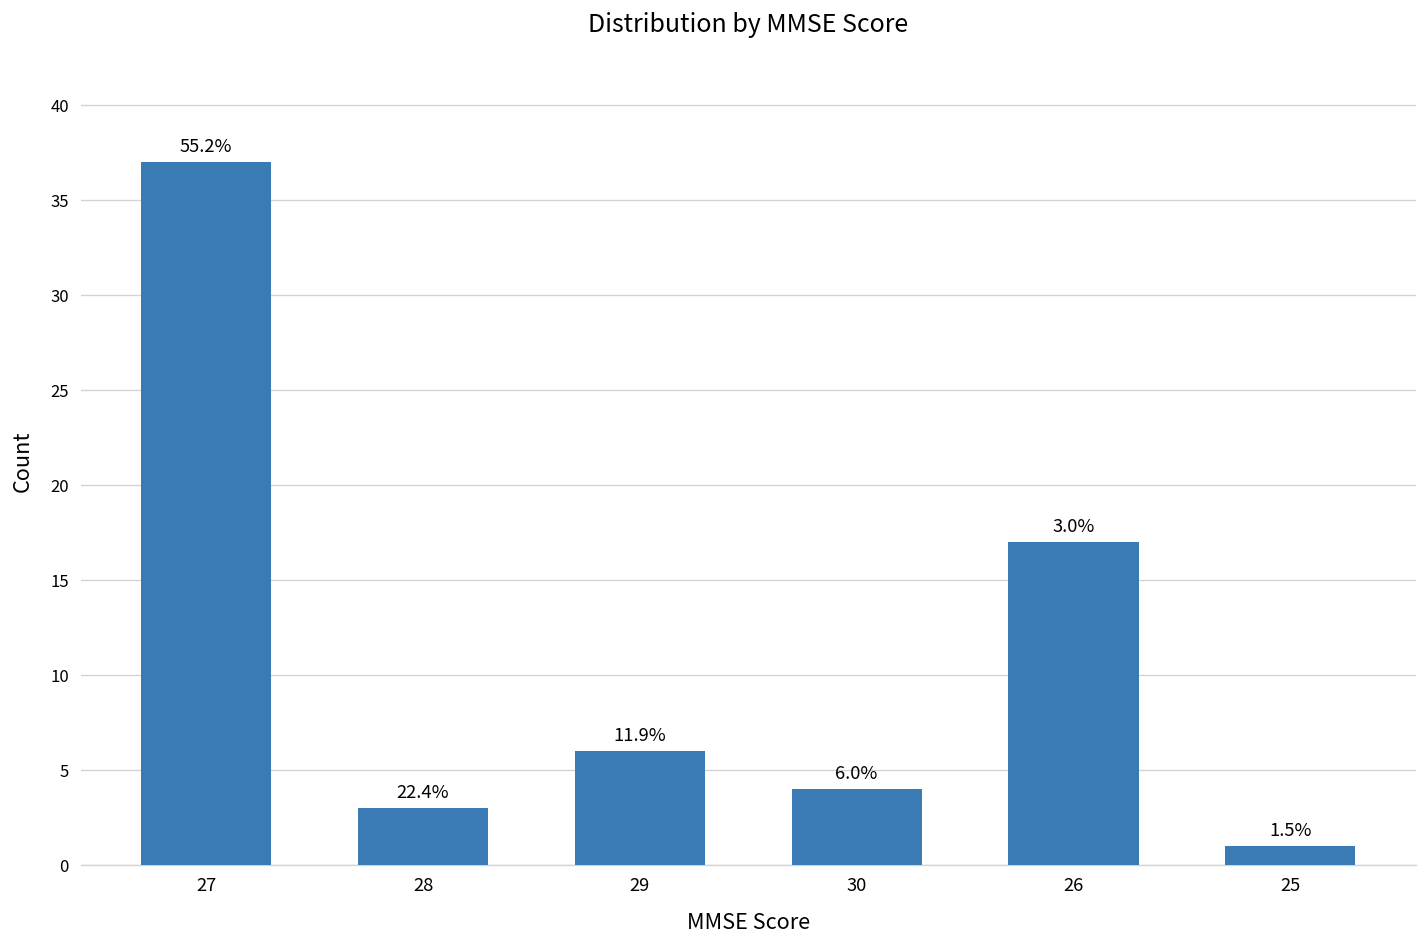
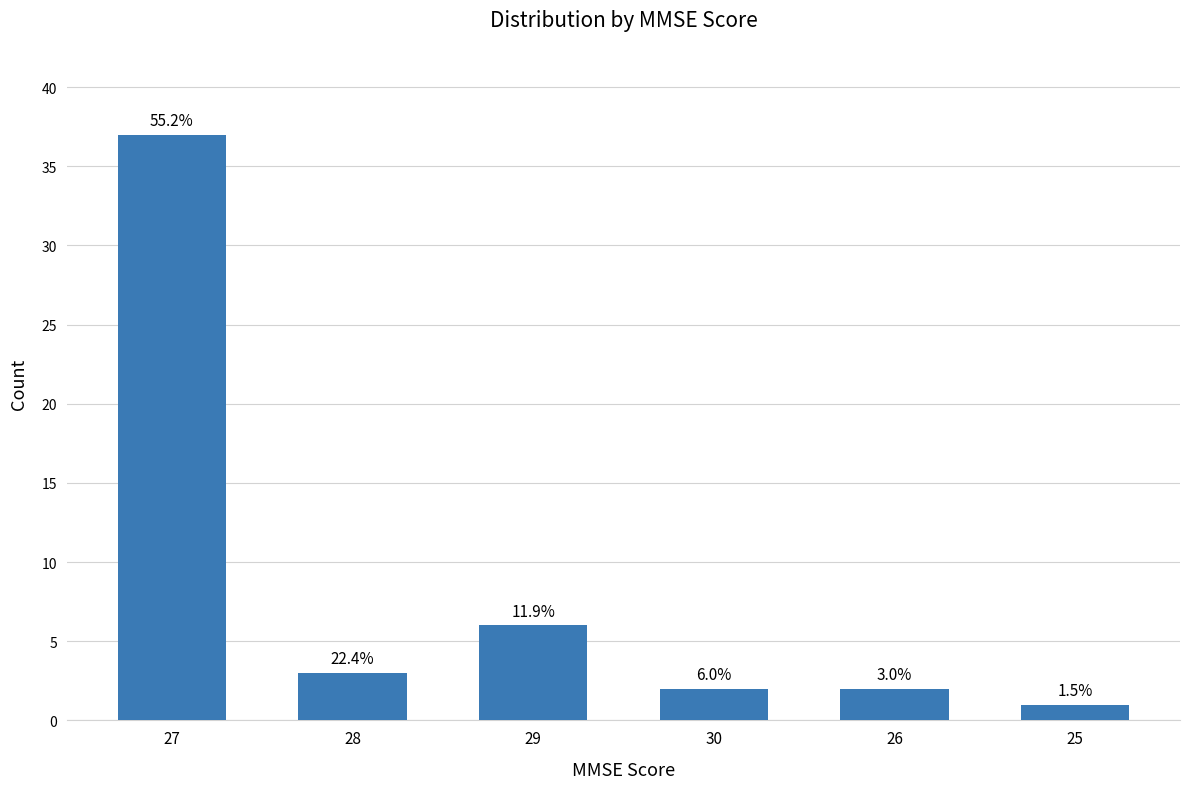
  {
-   "30": 4,
-   "26": 17
+   "30": 2,
+   "26": 2
  }
